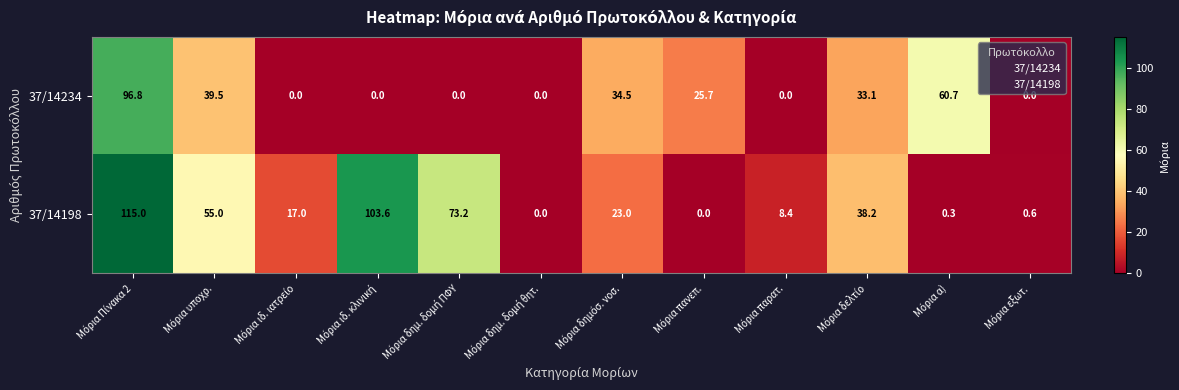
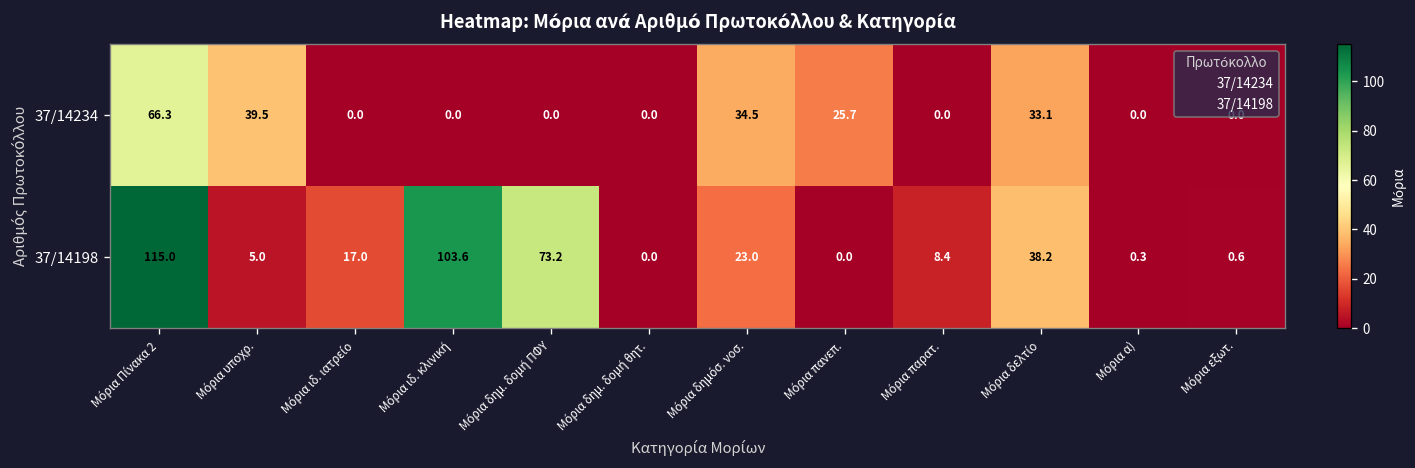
  {
    "37/14234": {
-     "Μόρια Πίνακα 2": 96.8,
+     "Μόρια Πίνακα 2": 66.3,
      "Μόρια υποχρ.": 39.5,
      "Μόρια ιδ. ιατρείο": 0.0,
      "Μόρια ιδ. κλινική": 0.0,
      "Μόρια δημ. δομή ΠΦΥ": 0.0,
      "Μόρια δημ. δομή θητ.": 0.0,
      "Μόρια δημόσ. νοσ.": 34.5,
      "Μόρια πανεπ.": 25.7,
      "Μόρια παρατ.": 0.0,
      "Μόρια δελτίο": 33.1,
-     "Μόρια α)": 60.7
+     "Μόρια α)": 0.0
    },
    "37/14198": {
      "Μόρια Πίνακα 2": 115.0,
-     "Μόρια υποχρ.": 55.0,
+     "Μόρια υποχρ.": 5.0,
      "Μόρια ιδ. ιατρείο": 17.0,
      "Μόρια ιδ. κλινική": 103.6,
      "Μόρια δημ. δομή ΠΦΥ": 73.2,
      "Μόρια δημ. δομή θητ.": 0.0,
      "Μόρια δημόσ. νοσ.": 23.0,
      "Μόρια πανεπ.": 0.0,
      "Μόρια παρατ.": 8.4,
      "Μόρια δελτίο": 38.2,
      "Μόρια α)": 0.3,
      "Μόρια εξωτ.": 0.6
    }
  }
